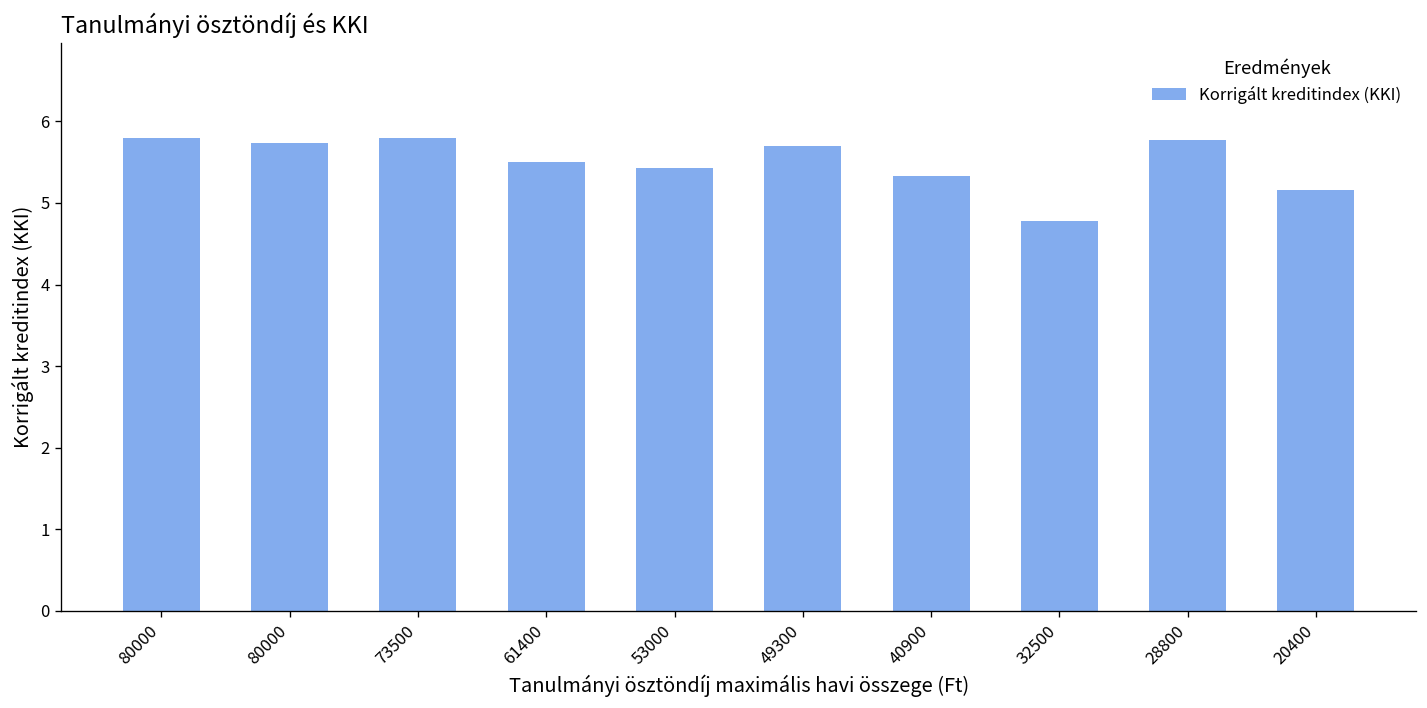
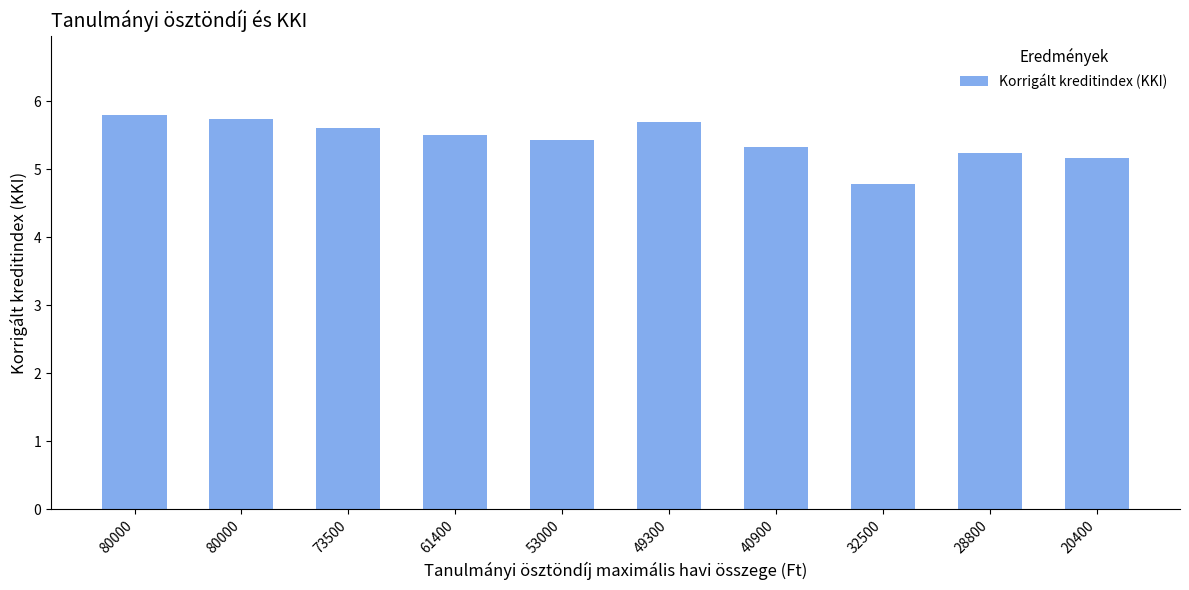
  {
-   "73500": 5.8,
+   "73500": 5.6,
    "61400": 5.5,
    "53000": 5.4,
    "49300": 5.7,
    "40900": 5.3,
    "32500": 4.8,
-   "28800": 5.8,
+   "28800": 5.2,
    "20400": 5.2
  }
